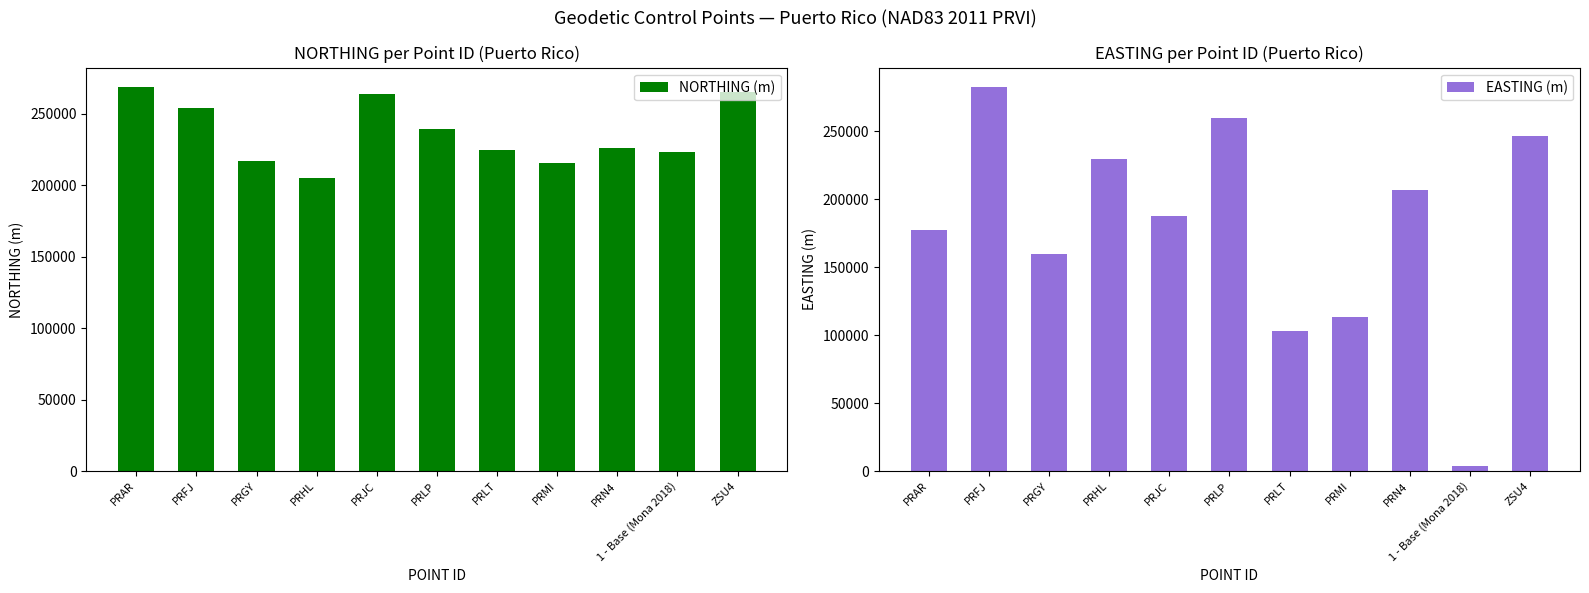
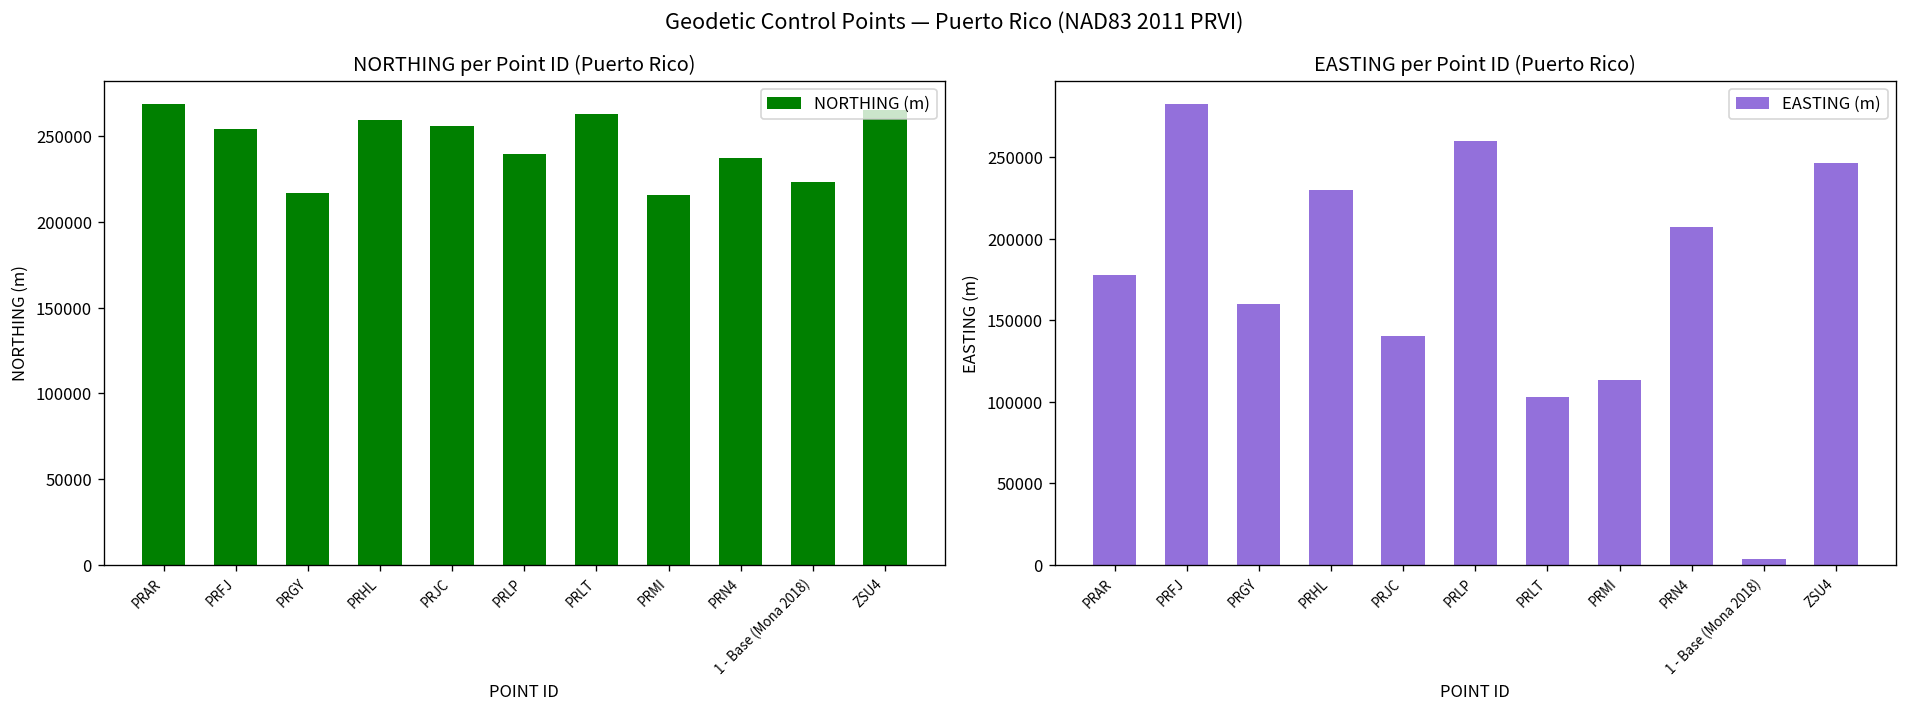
  {
    "NORTHING per Point ID (Puerto Rico)": {
      "PRAR": 269000,
      "PRFJ": 254000,
      "PRGY": 217000,
-     "PRHL": 205000,
-     "PRJC": 264000,
+     "PRHL": 260000,
+     "PRJC": 256000,
      "PRLP": 239000,
-     "PRLT": 225000,
+     "PRLT": 263000,
      "PRMI": 215000,
-     "PRN4": 226000,
+     "PRN4": 237000,
      "1 - Base (Mona 2018)": 223000
    },
    "EASTING per Point ID (Puerto Rico)": {
      "PRAR": 177000,
      "PRFJ": 283000,
      "PRGY": 160000,
      "PRHL": 230000,
-     "PRJC": 188000,
+     "PRJC": 140000,
      "PRLP": 260000,
      "PRLT": 103000,
      "PRMI": 113000,
      "PRN4": 207000,
      "1 - Base (Mona 2018)": 3000,
      "ZSU4": 246000
    }
  }
